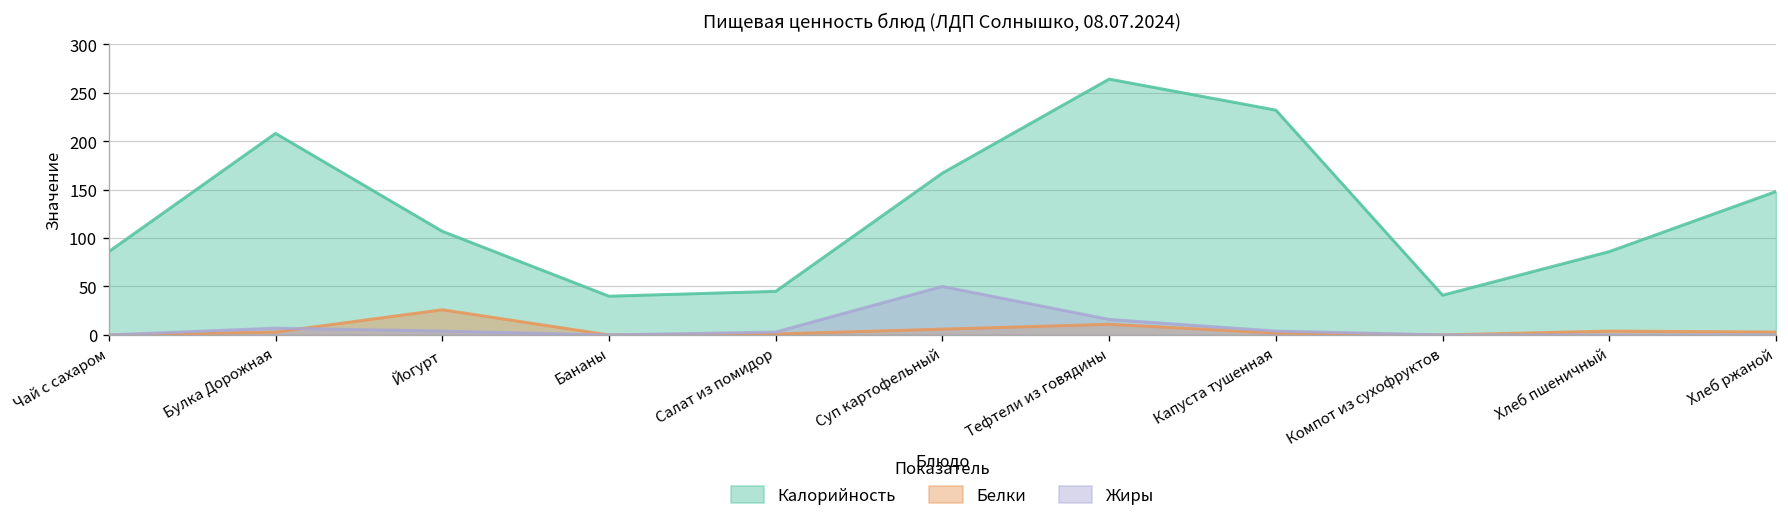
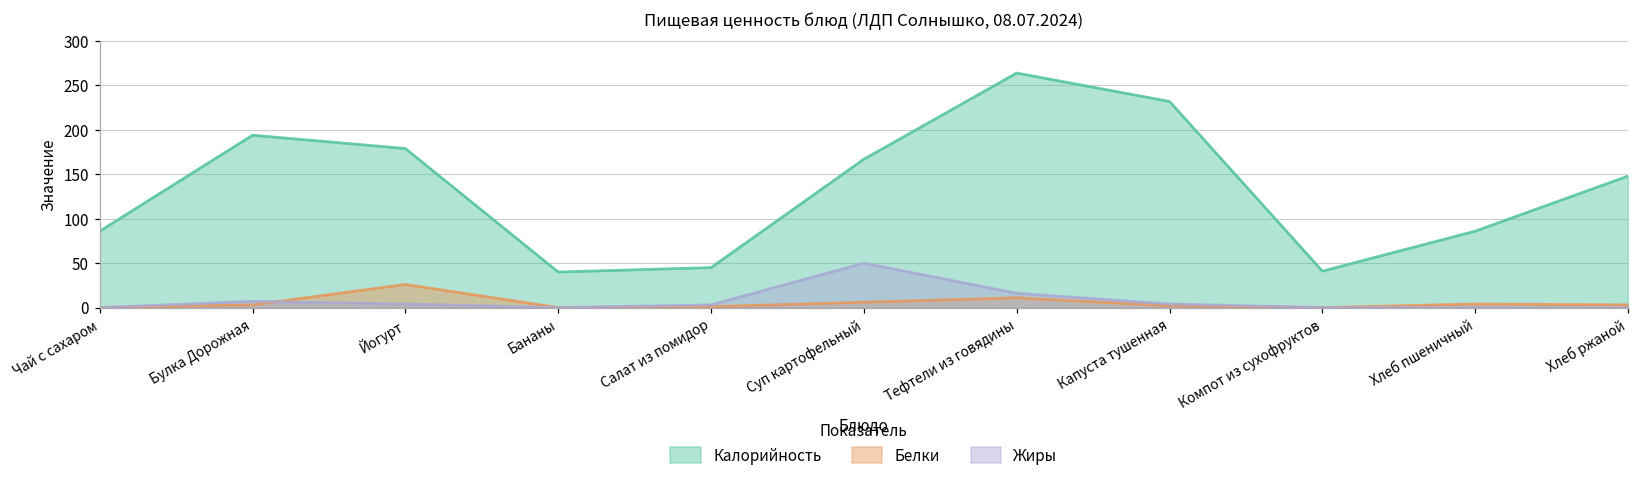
  {
    "Калорийность": {
      "Чай с сахаром": 90,
-     "Булка Дорожная": 210,
-     "Йогурт": 110,
+     "Булка Дорожная": 190,
+     "Йогурт": 180,
      "Бананы": 40,
      "Салат из помидор": 50,
      "Суп картофельный": 170,
      "Тефтели из говядины": 260,
      "Капуста тушенная": 230,
      "Компот из сухофруктов": 40,
      "Хлеб пшеничный": 90,
      "Хлеб ржаной": 150
    },
    "Белки": {
      "Булка Дорожная": 0,
      "Йогурт": 30,
      "Суп картофельный": 10,
      "Тефтели из говядины": 10,
      "Хлеб пшеничный": 0
    },
    "Жиры": {
      "Булка Дорожная": 10,
      "Йогурт": 0,
      "Суп картофельный": 50,
      "Тефтели из говядины": 20,
      "Хлеб пшеничный": 0
    }
  }
